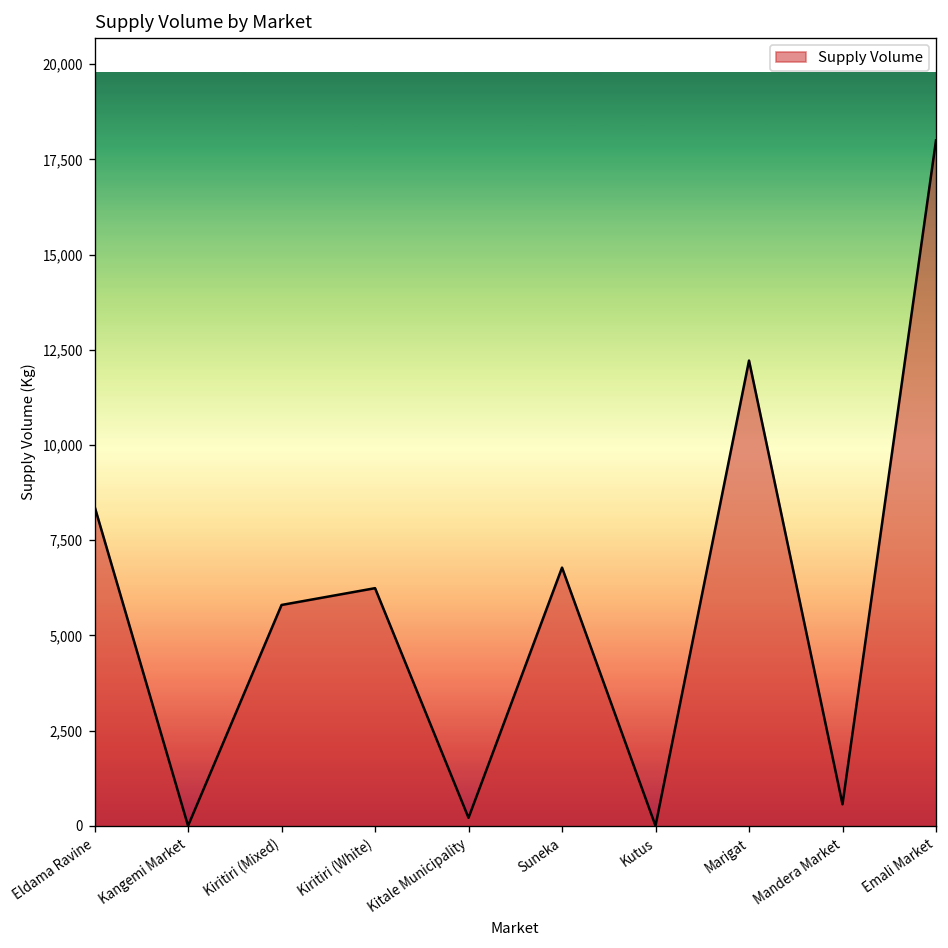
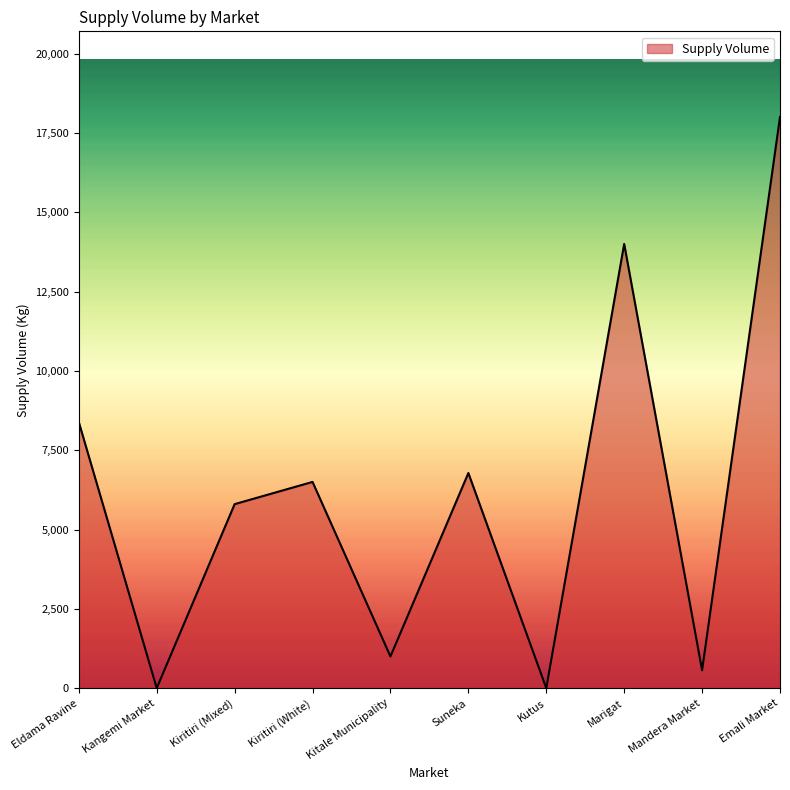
  {
    "Eldama Ravine": "8,400",
    "Kangemi Market": "0",
    "Kiritiri (Mixed)": "5,800",
-   "Kiritiri (White)": "6,200",
-   "Kitale Municipality": "200",
+   "Kiritiri (White)": "6,500",
+   "Kitale Municipality": "1,000",
    "Suneka": "6,800",
    "Kutus": "0",
-   "Marigat": "12,200",
+   "Marigat": "14,000",
    "Mandera Market": "600",
    "Emali Market": "18,000"
  }
